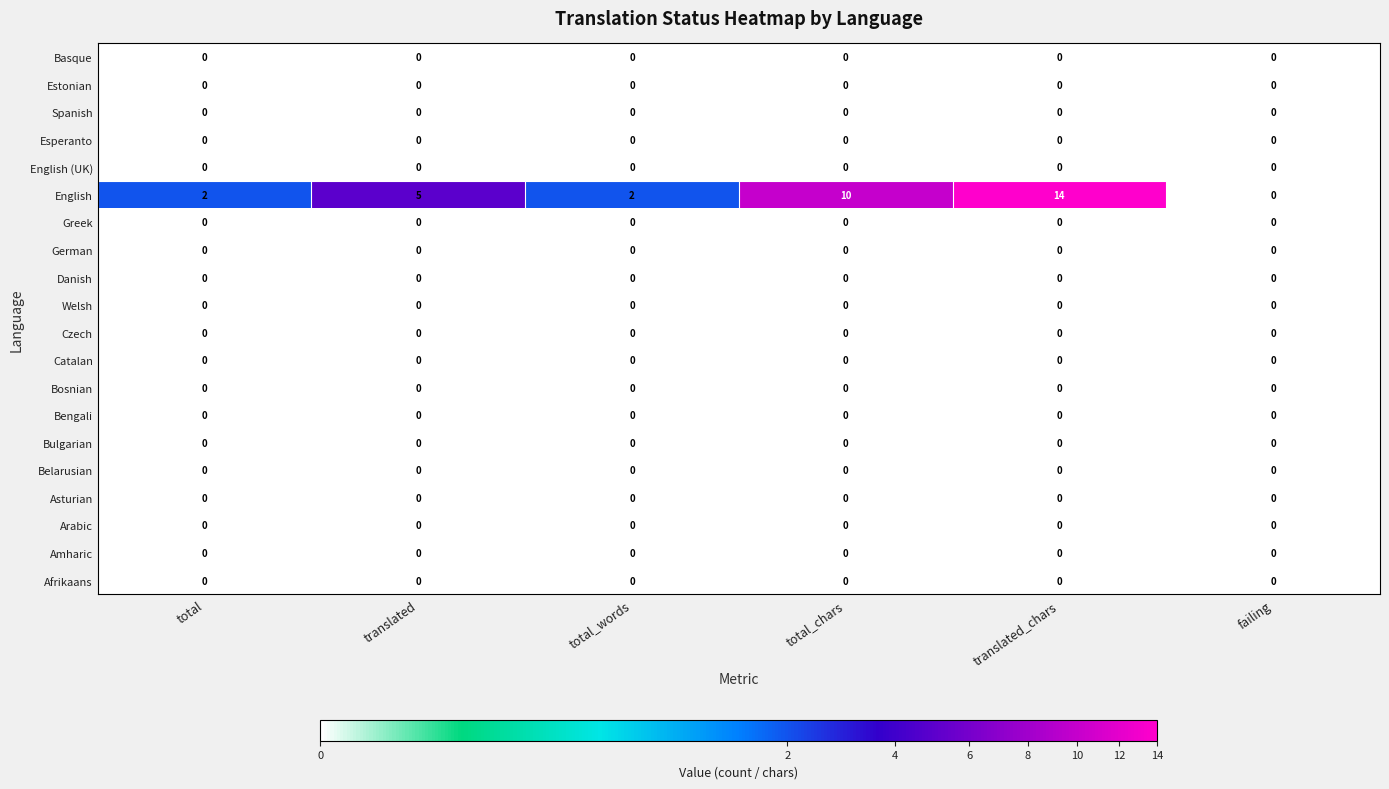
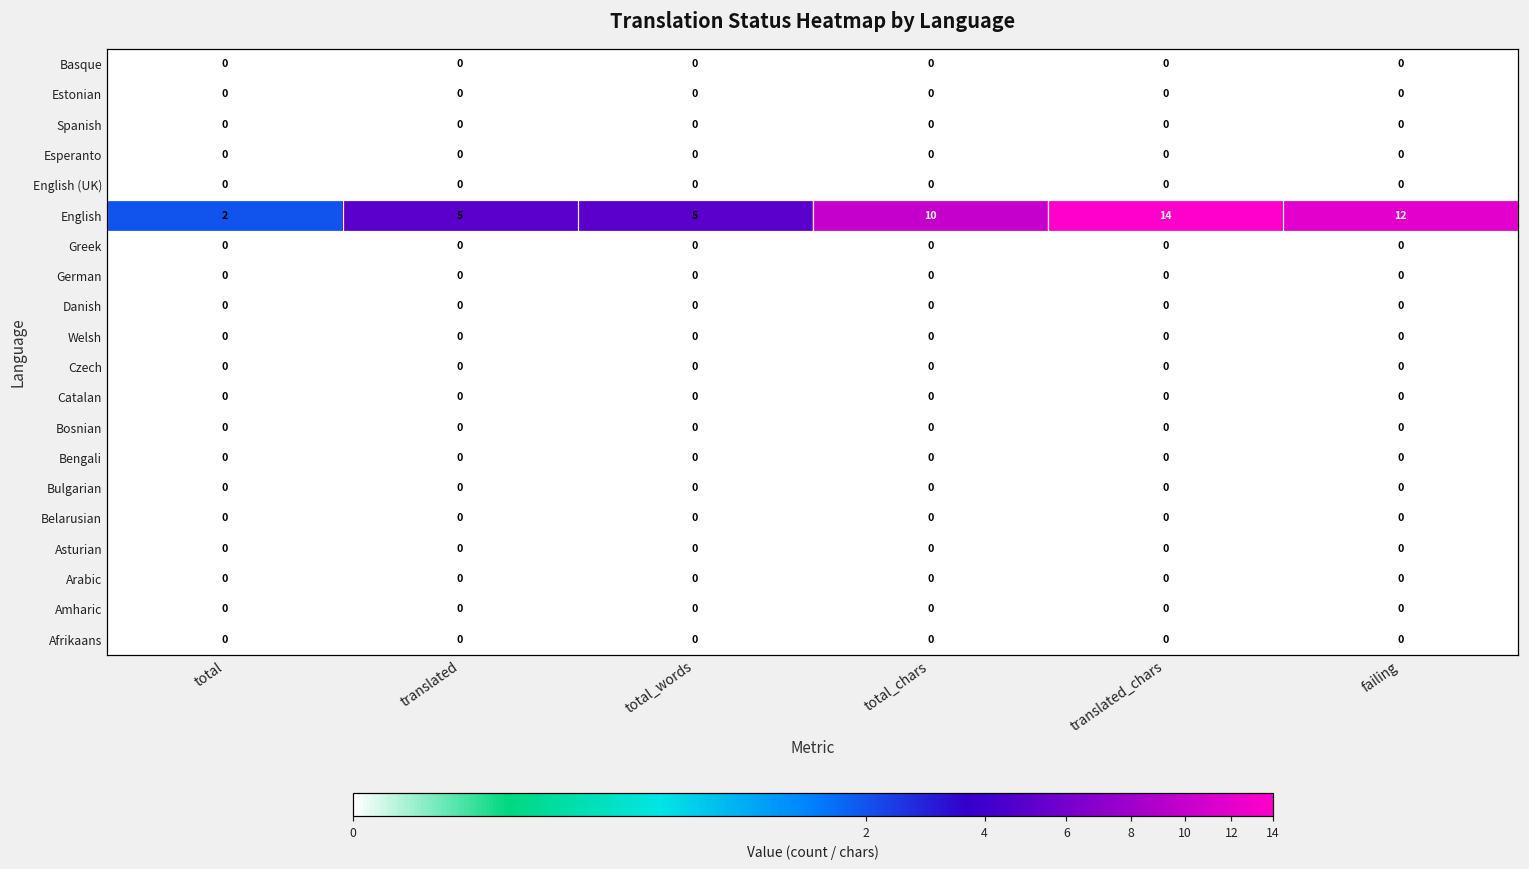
  {
    "Basque": {
      "total": 0,
      "translated": 0,
      "total_words": 0,
      "total_chars": 0,
      "translated_chars": 0,
      "failing": 0
    },
    "Estonian": {
      "total": 0,
      "translated": 0,
      "total_words": 0,
      "total_chars": 0,
      "translated_chars": 0,
      "failing": 0
    },
    "Spanish": {
      "total": 0,
      "translated": 0,
      "total_words": 0,
      "total_chars": 0,
      "translated_chars": 0,
      "failing": 0
    },
    "Esperanto": {
      "total": 0,
      "translated": 0,
      "total_words": 0,
      "total_chars": 0,
      "translated_chars": 0,
      "failing": 0
    },
    "English (UK)": {
      "total": 0,
      "translated": 0,
      "total_words": 0,
      "total_chars": 0,
      "translated_chars": 0,
      "failing": 0
    },
    "English": {
      "total": 2,
      "translated": 5,
-     "total_words": 2,
+     "total_words": 5,
      "total_chars": 10,
      "translated_chars": 14,
-     "failing": 0
+     "failing": 12
    },
    "Greek": {
      "total": 0,
      "translated": 0,
      "total_words": 0,
      "total_chars": 0,
      "translated_chars": 0,
      "failing": 0
    },
    "German": {
      "total": 0,
      "translated": 0,
      "total_words": 0,
      "total_chars": 0,
      "translated_chars": 0,
      "failing": 0
    },
    "Danish": {
      "total": 0,
      "translated": 0,
      "total_words": 0,
      "total_chars": 0,
      "translated_chars": 0,
      "failing": 0
    },
    "Welsh": {
      "total": 0,
      "translated": 0,
      "total_words": 0,
      "total_chars": 0,
      "translated_chars": 0,
      "failing": 0
    },
    "Czech": {
      "total": 0,
      "translated": 0,
      "total_words": 0,
      "total_chars": 0,
      "translated_chars": 0,
      "failing": 0
    },
    "Catalan": {
      "total": 0,
      "translated": 0,
      "total_words": 0,
      "total_chars": 0,
      "translated_chars": 0,
      "failing": 0
    },
    "Bosnian": {
      "total": 0,
      "translated": 0,
      "total_words": 0,
      "total_chars": 0,
      "translated_chars": 0,
      "failing": 0
    },
    "Bengali": {
      "total": 0,
      "translated": 0,
      "total_words": 0,
      "total_chars": 0,
      "translated_chars": 0,
      "failing": 0
    },
    "Bulgarian": {
      "total": 0,
      "translated": 0,
      "total_words": 0,
      "total_chars": 0,
      "translated_chars": 0,
      "failing": 0
    },
    "Belarusian": {
      "total": 0,
      "translated": 0,
      "total_words": 0,
      "total_chars": 0,
      "translated_chars": 0,
      "failing": 0
    },
    "Asturian": {
      "total": 0,
      "translated": 0,
      "total_words": 0,
      "total_chars": 0,
      "translated_chars": 0,
      "failing": 0
    },
    "Arabic": {
      "total": 0,
      "translated": 0,
      "total_words": 0,
      "total_chars": 0,
      "translated_chars": 0,
      "failing": 0
    },
    "Amharic": {
      "total": 0,
      "translated": 0,
      "total_words": 0,
      "total_chars": 0,
      "translated_chars": 0,
      "failing": 0
    },
    "Afrikaans": {
      "total": 0,
      "translated": 0,
      "total_words": 0,
      "total_chars": 0,
      "translated_chars": 0,
      "failing": 0
    }
  }
